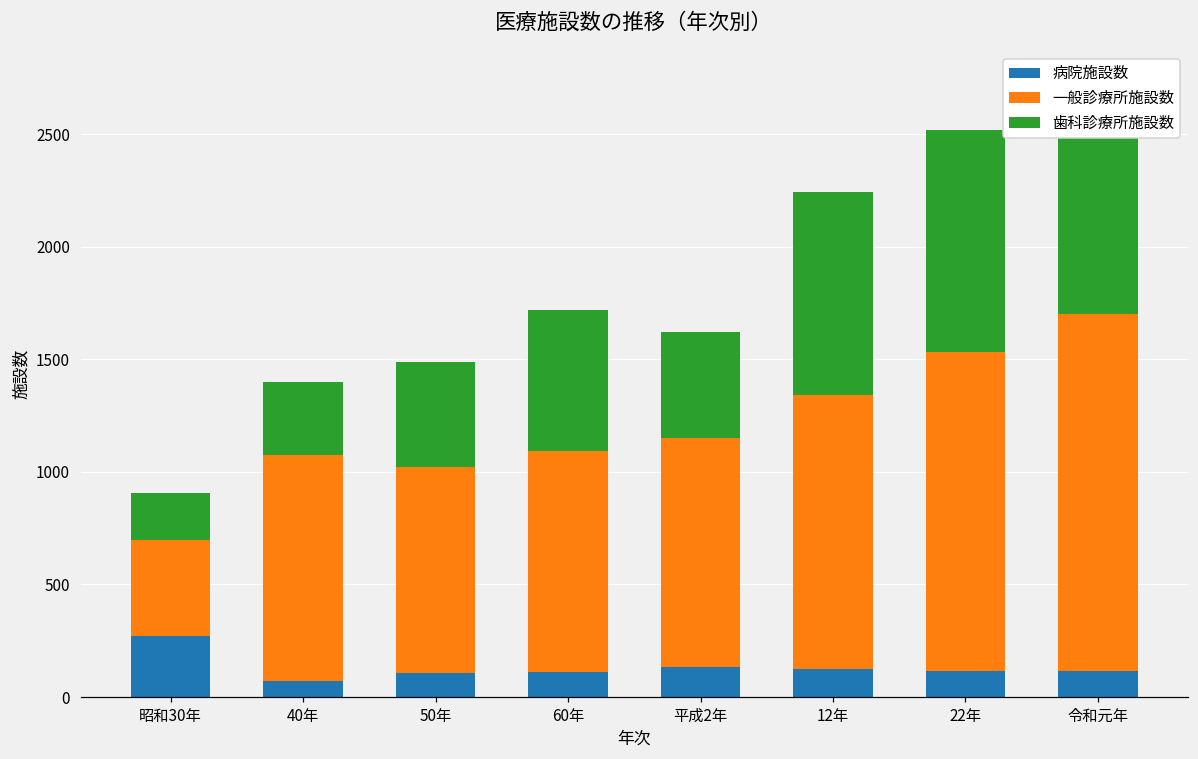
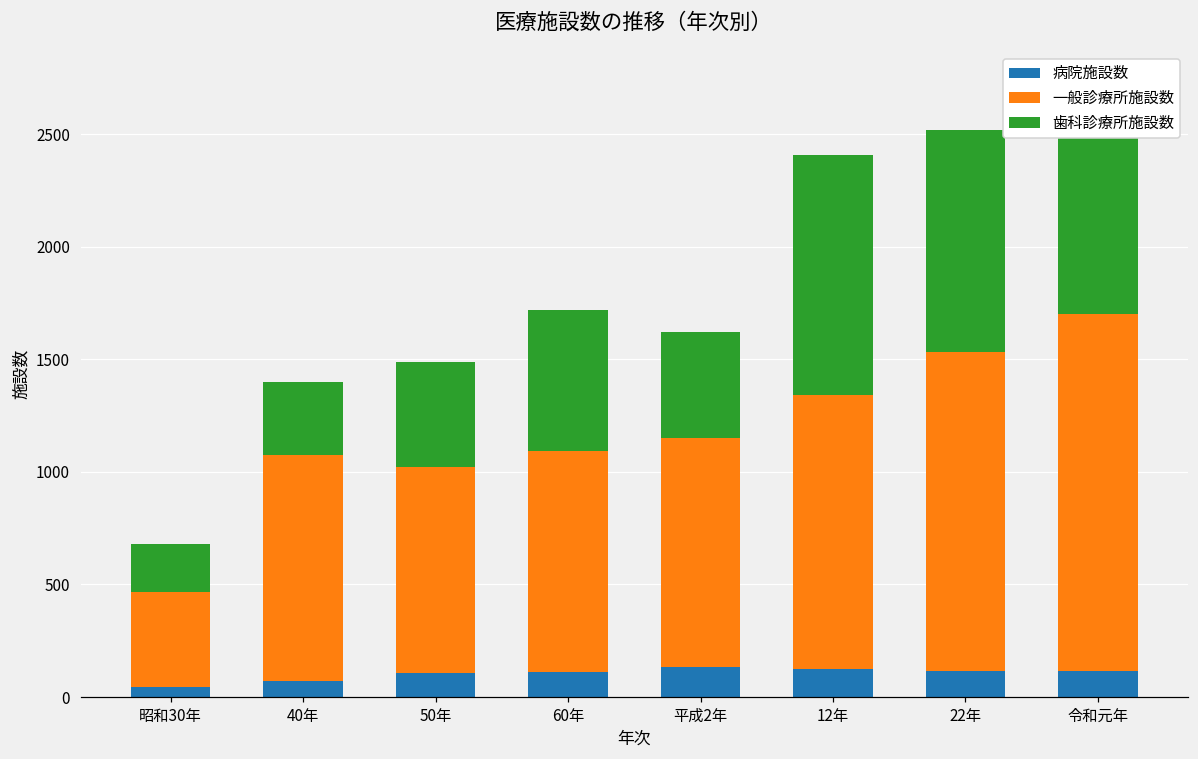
  {
    "病院施設数": {
-     "昭和30年": 270,
+     "昭和30年": 40,
      "40年": 70,
      "50年": 110,
      "60年": 110,
      "平成2年": 130,
      "12年": 120,
      "22年": 120,
      "令和元年": 110
    },
    "一般診療所施設数": {
      "昭和30年": 420,
      "40年": 1000,
      "50年": 920,
      "60年": 980,
      "平成2年": 1020,
      "12年": 1220,
      "22年": 1420,
      "令和元年": 1590
    },
    "歯科診療所施設数": {
      "昭和30年": 210,
      "40年": 320,
      "50年": 460,
      "60年": 620,
      "平成2年": 470,
-     "12年": 900,
+     "12年": 1070,
      "22年": 990
    }
  }
